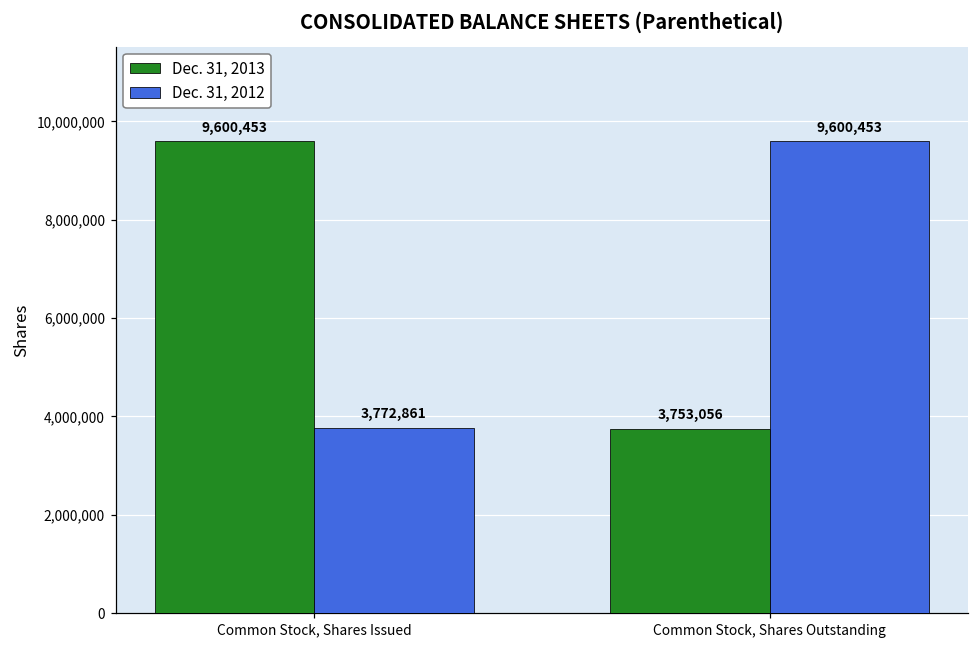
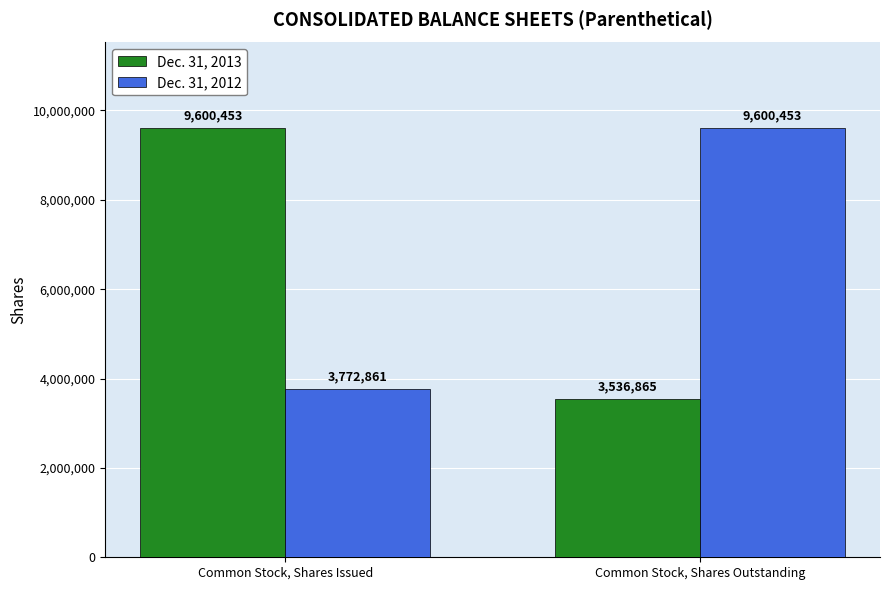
  {
    "Dec. 31, 2013": {
      "Common Stock, Shares Issued": "9,600,453",
-     "Common Stock, Shares Outstanding": "3,753,056"
+     "Common Stock, Shares Outstanding": "3,536,865"
    },
    "Dec. 31, 2012": {
      "Common Stock, Shares Issued": "3,772,861",
      "Common Stock, Shares Outstanding": "9,600,453"
    }
  }
